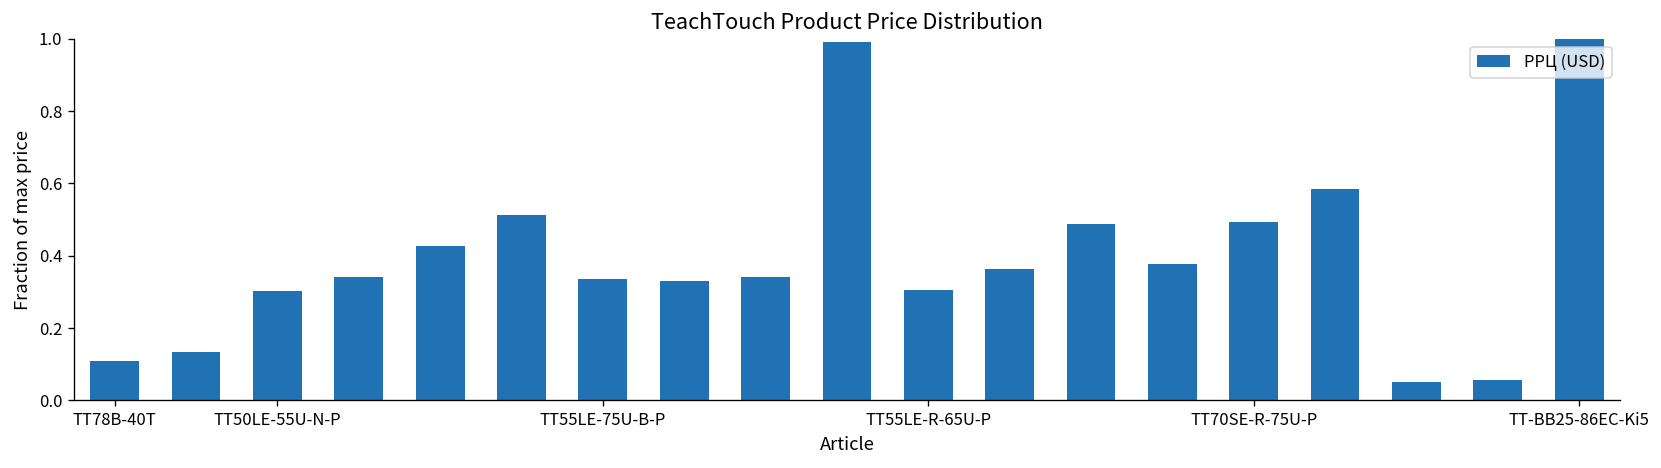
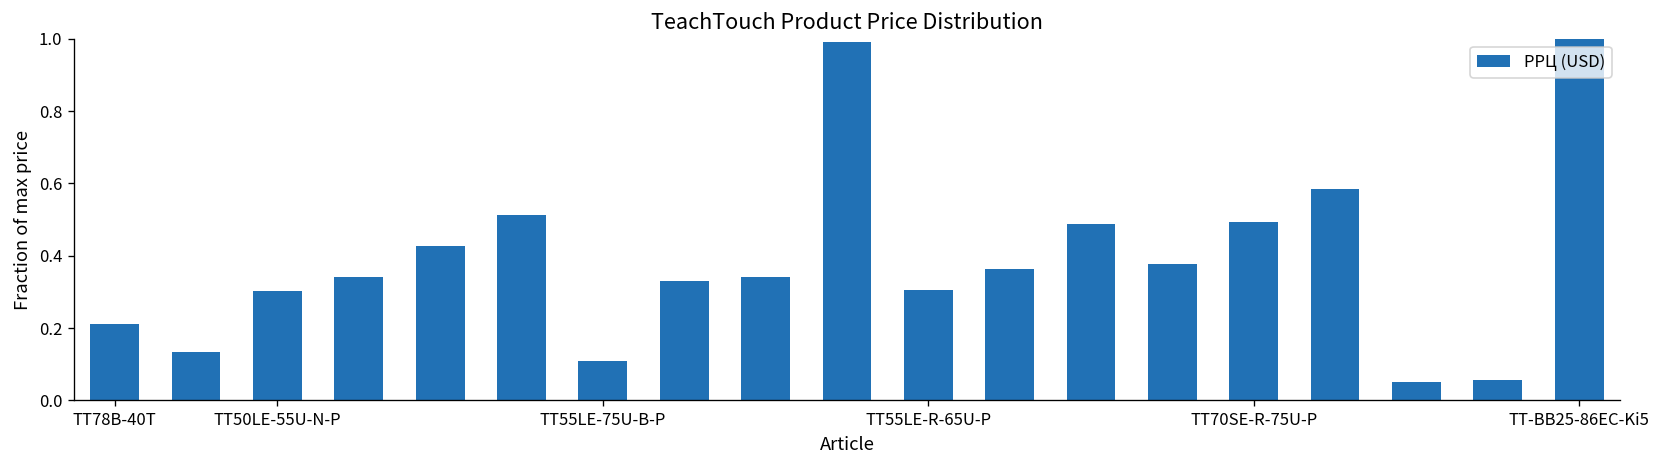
  {
-   "TT78B-40T": 0.11,
+   "TT78B-40T": 0.21,
    "TT50LE-55U-N-P": 0.30,
-   "TT55LE-75U-B-P": 0.33,
+   "TT55LE-75U-B-P": 0.11,
    "TT55LE-R-65U-P": 0.30,
    "TT70SE-R-75U-P": 0.49,
    "TT-BB25-86EC-Ki5": 1.00
  }
